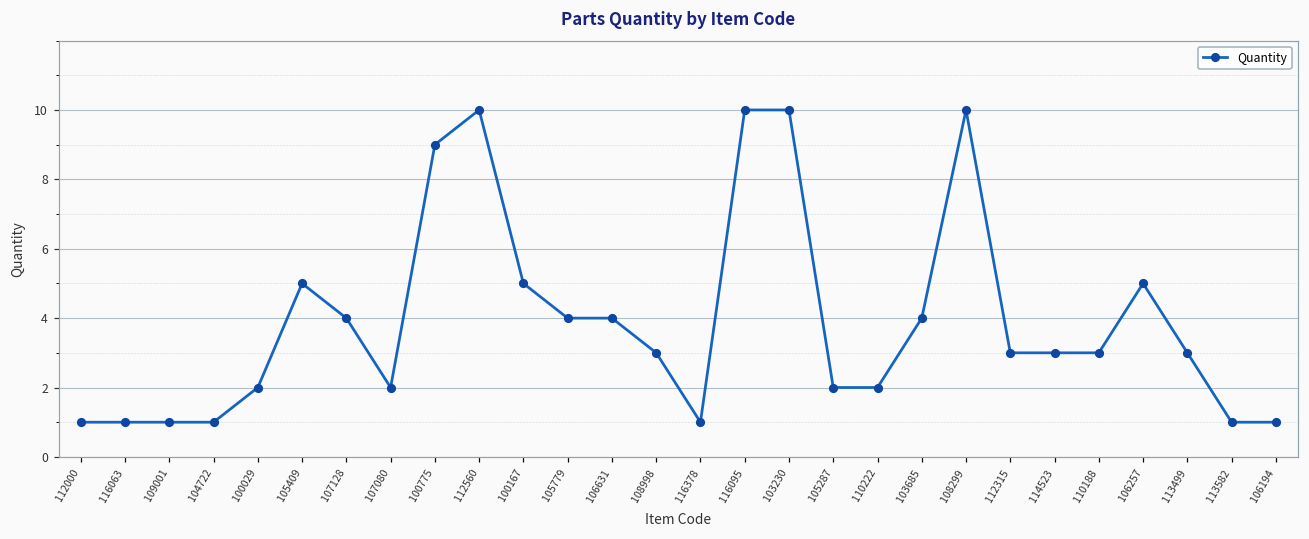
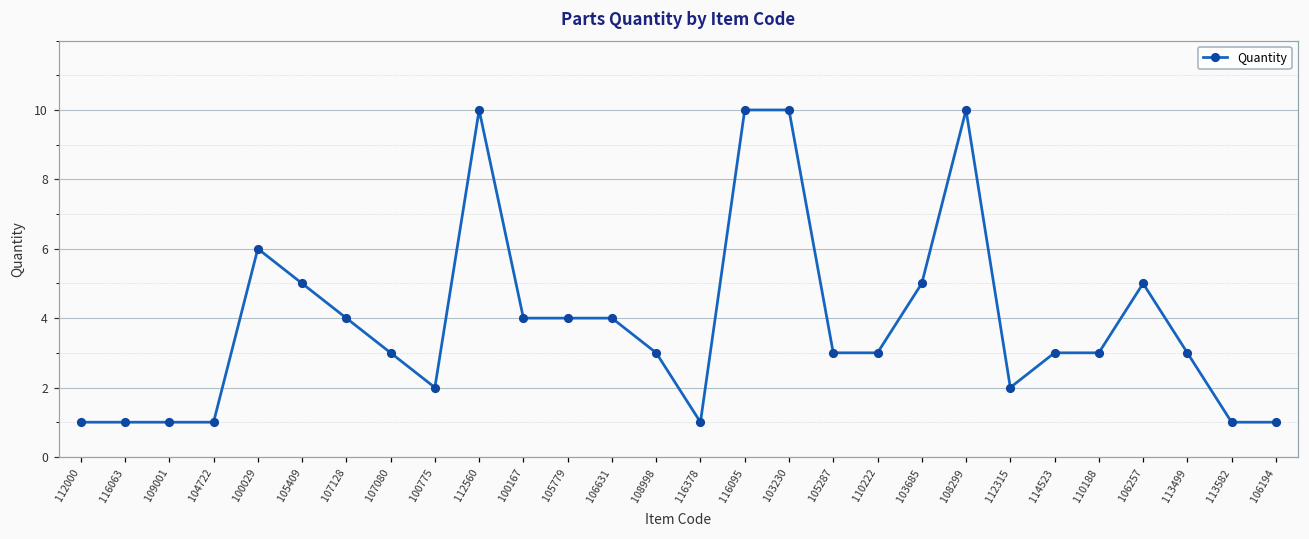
  {
    "112000": 1,
    "116063": 1,
    "109001": 1,
    "104722": 1,
-   "100029": 2,
+   "100029": 6,
    "105409": 5,
    "107128": 4,
-   "107080": 2,
-   "100775": 9,
+   "107080": 3,
+   "100775": 2,
    "112560": 10,
-   "100167": 5,
+   "100167": 4,
    "105779": 4,
    "106631": 4,
    "108998": 3,
    "116378": 1,
    "116095": 10,
    "103230": 10,
-   "105287": 2,
-   "110222": 2,
-   "103685": 4,
+   "105287": 3,
+   "110222": 3,
+   "103685": 5,
    "108299": 10,
-   "112315": 3,
+   "112315": 2,
    "114523": 3,
    "110188": 3,
    "106257": 5,
    "113499": 3,
    "113582": 1,
    "106194": 1
  }
